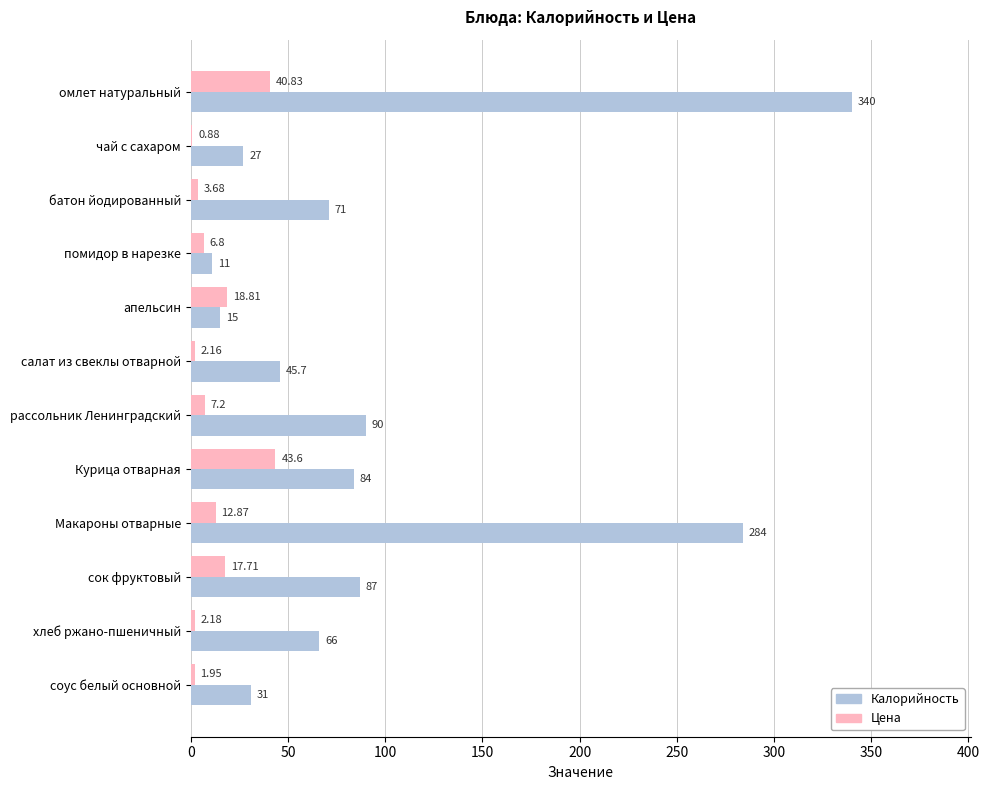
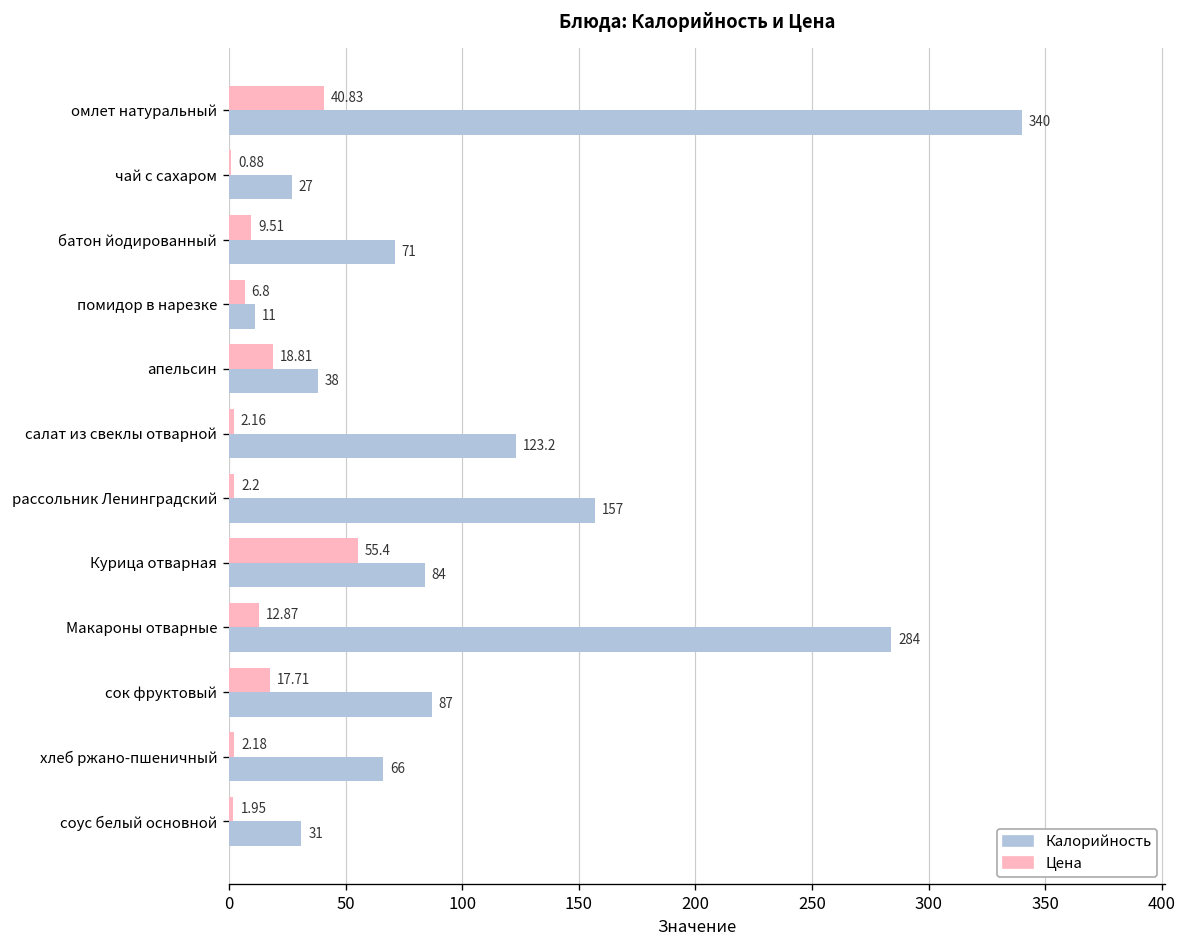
  {
    "Калорийность": {
      "омлет натуральный": 340,
      "чай с сахаром": 27,
      "батон йодированный": 71,
      "помидор в нарезке": 11,
-     "апельсин": 15,
-     "салат из свеклы отварной": 45.7,
-     "рассольник Ленинградский": 90,
+     "апельсин": 38,
+     "салат из свеклы отварной": 123.2,
+     "рассольник Ленинградский": 157,
      "Курица отварная": 84,
      "Макароны отварные": 284,
      "сок фруктовый": 87,
      "хлеб ржано-пшеничный": 66,
      "соус белый основной": 31
    },
    "Цена": {
      "омлет натуральный": 40.83,
      "чай с сахаром": 0.88,
-     "батон йодированный": 3.68,
+     "батон йодированный": 9.51,
      "помидор в нарезке": 6.8,
      "апельсин": 18.81,
      "салат из свеклы отварной": 2.16,
-     "рассольник Ленинградский": 7.2,
-     "Курица отварная": 43.6,
+     "рассольник Ленинградский": 2.2,
+     "Курица отварная": 55.4,
      "Макароны отварные": 12.87,
      "сок фруктовый": 17.71,
      "хлеб ржано-пшеничный": 2.18,
      "соус белый основной": 1.95
    }
  }
